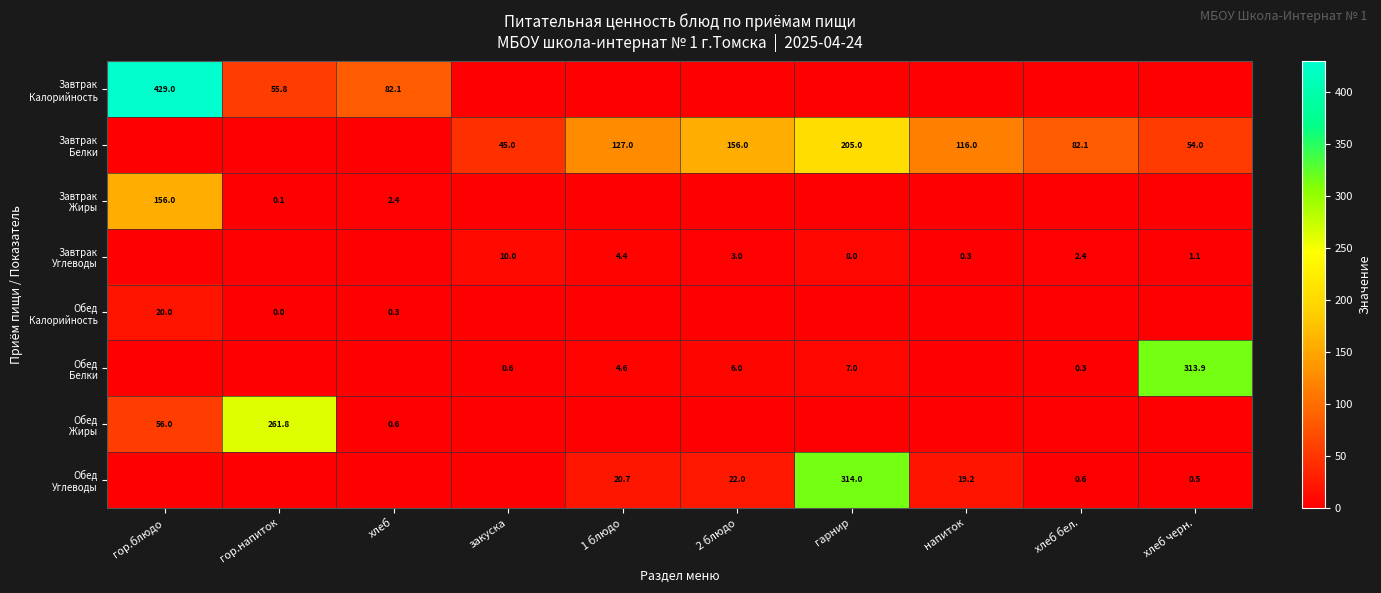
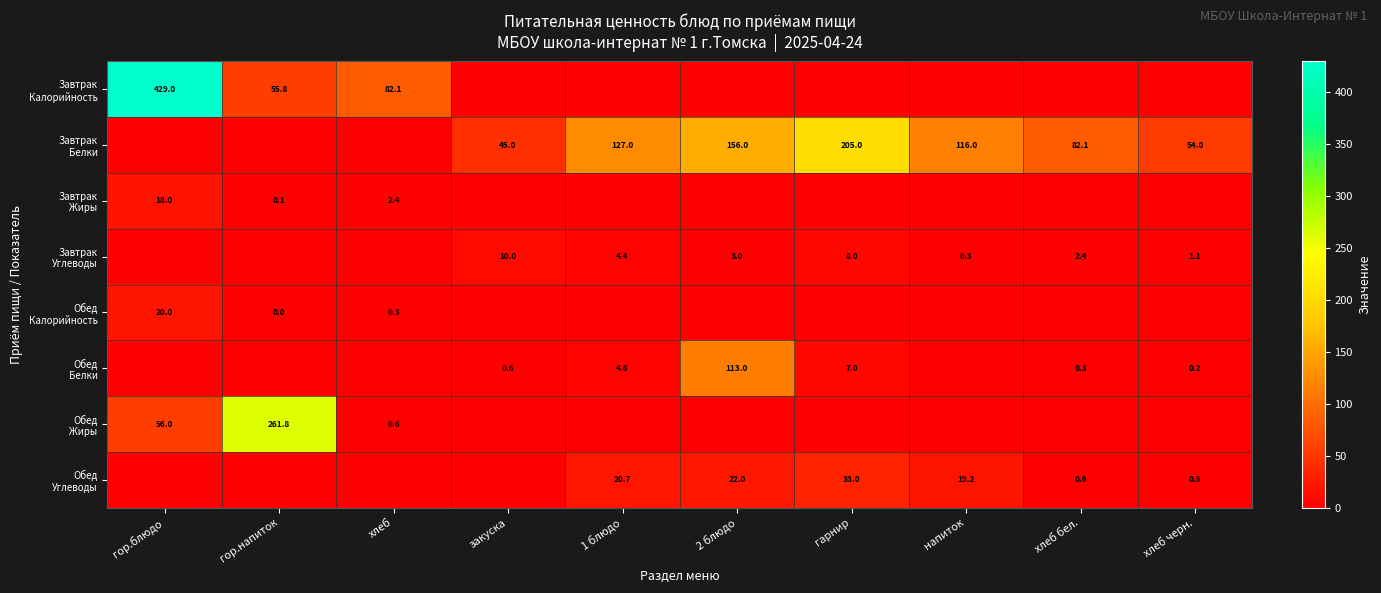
  {
    "Завтрак Калорийность": {
      "гор.блюдо": 429.0,
      "гор.напиток": 55.8,
      "хлеб": 82.1
    },
    "Завтрак Белки": {
      "закуска": 45.0,
      "1 блюдо": 127.0,
      "2 блюдо": 156.0,
      "гарнир": 205.0,
      "напиток": 116.0,
      "хлеб бел.": 82.1,
      "хлеб черн.": 54.0
    },
    "Завтрак Жиры": {
-     "гор.блюдо": 156.0,
+     "гор.блюдо": 18.0,
      "гор.напиток": 0.1,
      "хлеб": 2.4
    },
    "Завтрак Углеводы": {
      "закуска": 10.0,
      "1 блюдо": 4.4,
      "2 блюдо": 3.0,
      "гарнир": 8.0,
      "напиток": 0.3,
      "хлеб бел.": 2.4,
      "хлеб черн.": 1.1
    },
    "Обед Калорийность": {
      "гор.блюдо": 20.0,
      "гор.напиток": 0.0,
      "хлеб": 0.3
    },
    "Обед Белки": {
      "закуска": 0.6,
      "1 блюдо": 4.6,
-     "2 блюдо": 6.0,
+     "2 блюдо": 113.0,
      "гарнир": 7.0,
      "хлеб бел.": 0.3,
-     "хлеб черн.": 313.9
+     "хлеб черн.": 0.2
    },
    "Обед Жиры": {
      "гор.блюдо": 56.0,
      "гор.напиток": 261.8,
      "хлеб": 0.6
    },
    "Обед Углеводы": {
      "1 блюдо": 20.7,
      "2 блюдо": 22.0,
-     "гарнир": 314.0,
+     "гарнир": 33.0,
      "напиток": 19.2,
      "хлеб бел.": 0.6,
      "хлеб черн.": 0.5
    }
  }
